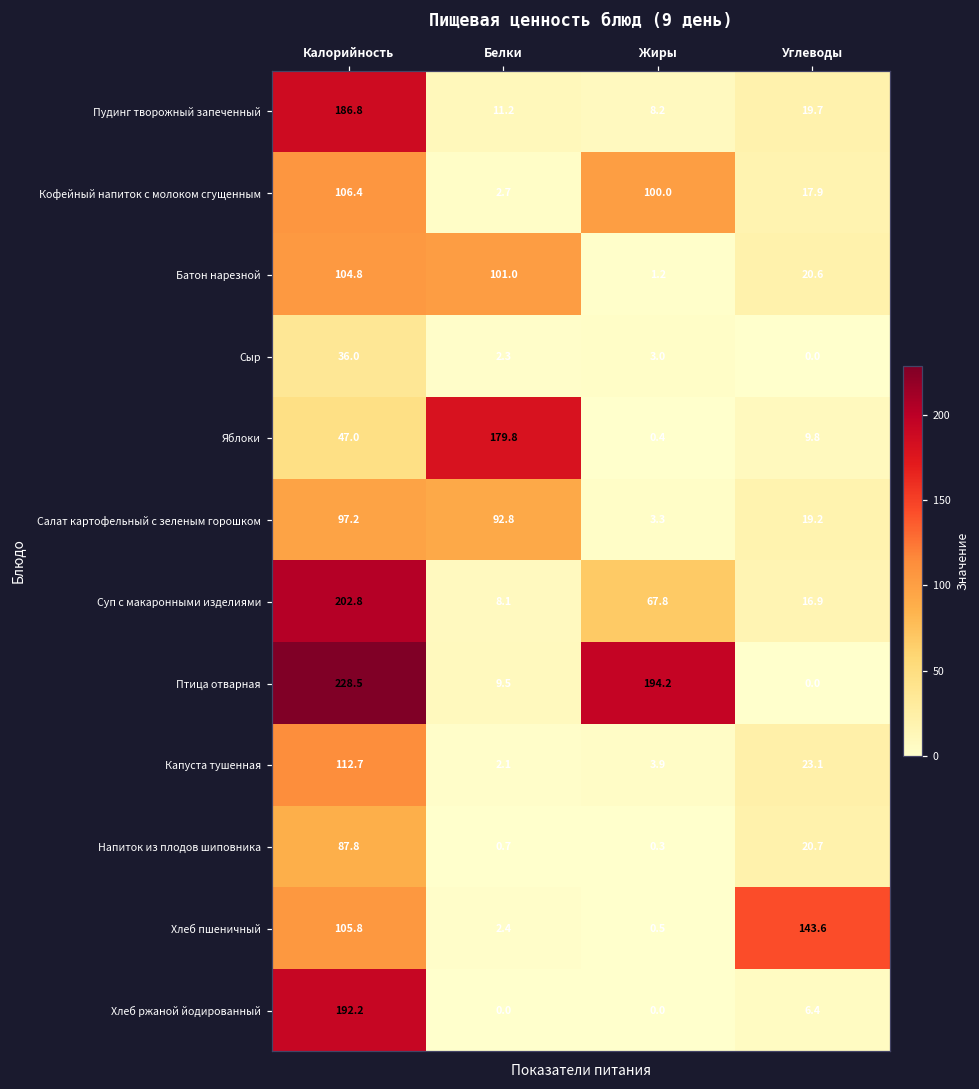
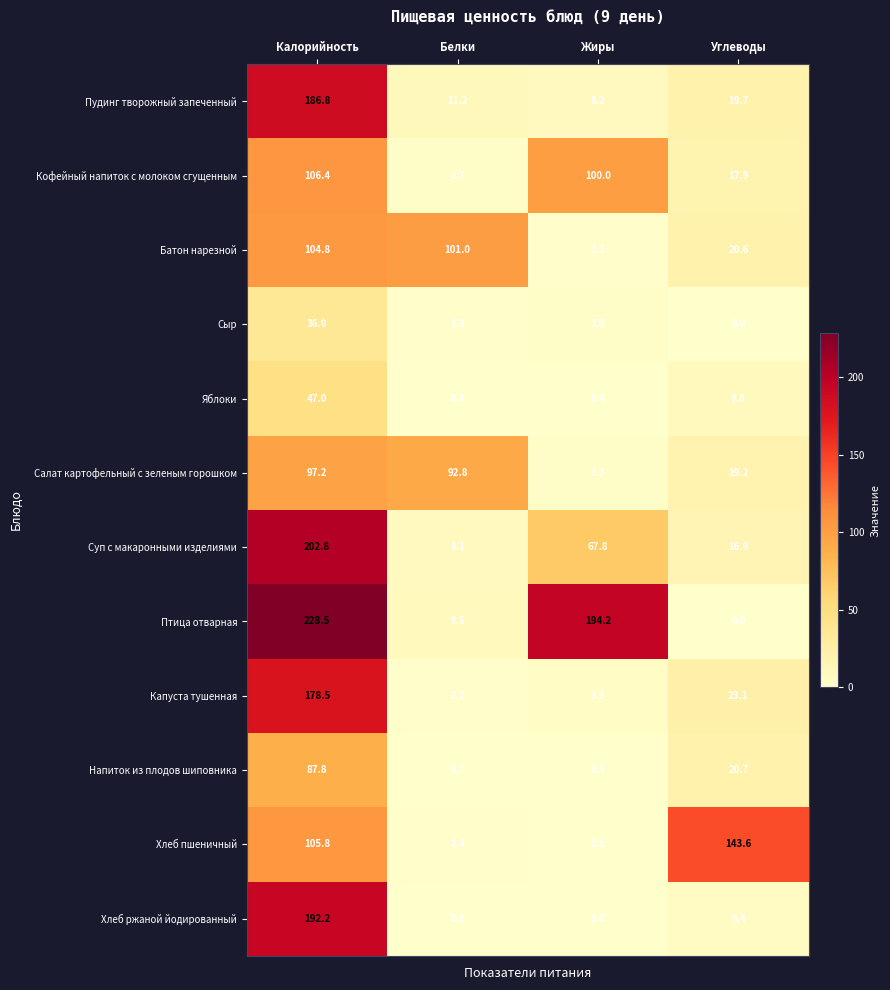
  {
    "Пудинг творожный запеченный": {
      "Калорийность": 186.8,
      "Белки": 11.2,
      "Жиры": 8.2,
      "Углеводы": 19.7
    },
    "Кофейный напиток с молоком сгущенным": {
      "Калорийность": 106.4,
      "Белки": 2.7,
      "Жиры": 100.0,
      "Углеводы": 17.9
    },
    "Батон нарезной": {
      "Калорийность": 104.8,
      "Белки": 101.0,
      "Жиры": 1.2,
      "Углеводы": 20.6
    },
    "Сыр": {
      "Калорийность": 36.0,
      "Белки": 2.3,
      "Жиры": 3.0,
      "Углеводы": 0.0
    },
    "Яблоки": {
      "Калорийность": 47.0,
-     "Белки": 179.8,
+     "Белки": 0.4,
      "Жиры": 0.4,
      "Углеводы": 9.8
    },
    "Салат картофельный с зеленым горошком": {
      "Калорийность": 97.2,
      "Белки": 92.8,
      "Жиры": 3.3,
      "Углеводы": 19.2
    },
    "Суп с макаронными изделиями": {
      "Калорийность": 202.8,
      "Белки": 8.1,
      "Жиры": 67.8,
      "Углеводы": 16.9
    },
    "Птица отварная": {
      "Калорийность": 228.5,
      "Белки": 9.5,
      "Жиры": 194.2,
      "Углеводы": 0.0
    },
    "Капуста тушенная": {
-     "Калорийность": 112.7,
+     "Калорийность": 178.5,
      "Белки": 2.1,
      "Жиры": 3.9,
      "Углеводы": 23.1
    },
    "Напиток из плодов шиповника": {
      "Калорийность": 87.8,
      "Белки": 0.7,
      "Жиры": 0.3,
      "Углеводы": 20.7
    },
    "Хлеб пшеничный": {
      "Калорийность": 105.8,
      "Белки": 2.4,
      "Жиры": 0.5,
      "Углеводы": 143.6
    },
    "Хлеб ржаной йодированный": {
      "Калорийность": 192.2,
      "Белки": 0.0,
      "Жиры": 0.0,
      "Углеводы": 6.4
    }
  }
